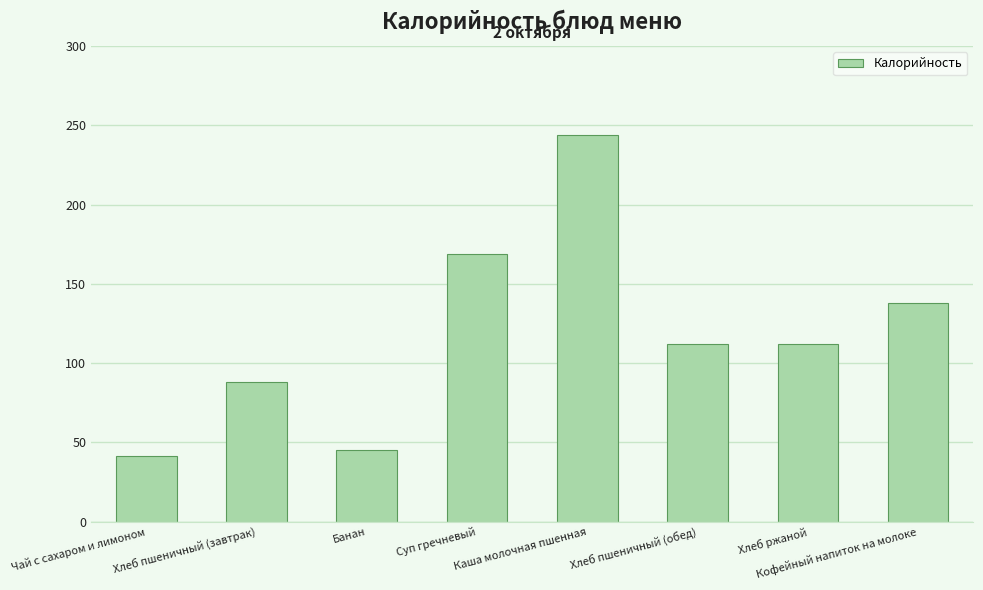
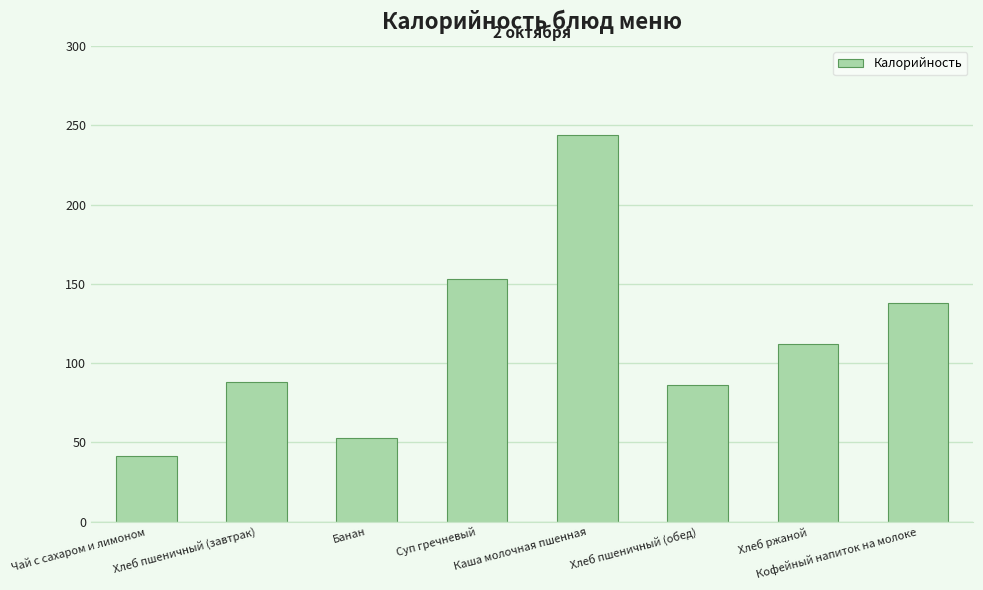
  {
    "Чай с сахаром и лимоном": 42,
    "Хлеб пшеничный (завтрак)": 88,
-   "Банан": 45,
-   "Суп гречневый": 169,
+   "Банан": 53,
+   "Суп гречневый": 153,
    "Каша молочная пшенная": 244,
-   "Хлеб пшеничный (обед)": 112,
+   "Хлеб пшеничный (обед)": 86,
    "Хлеб ржаной": 112,
    "Кофейный напиток на молоке": 138
  }
